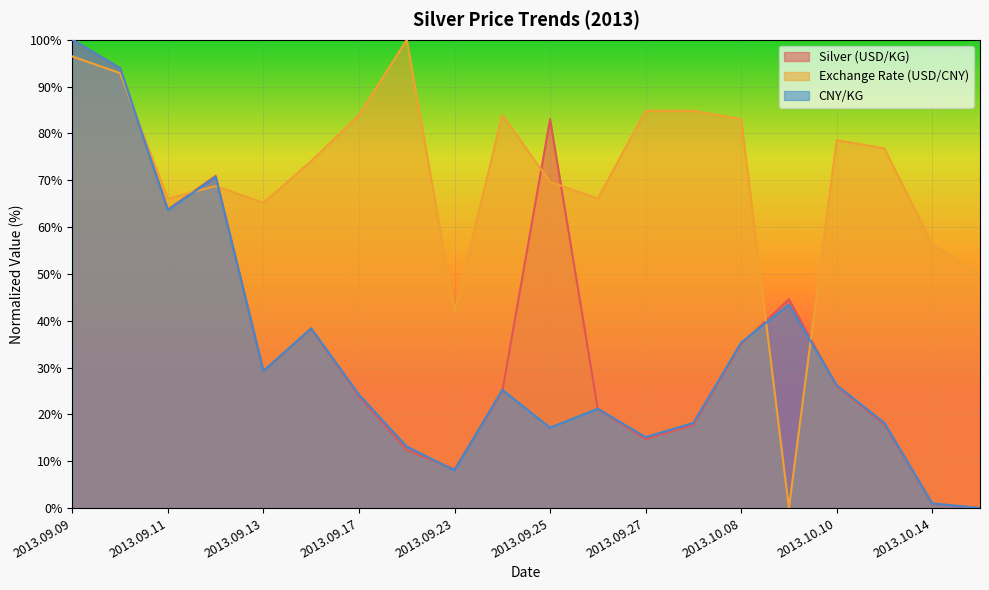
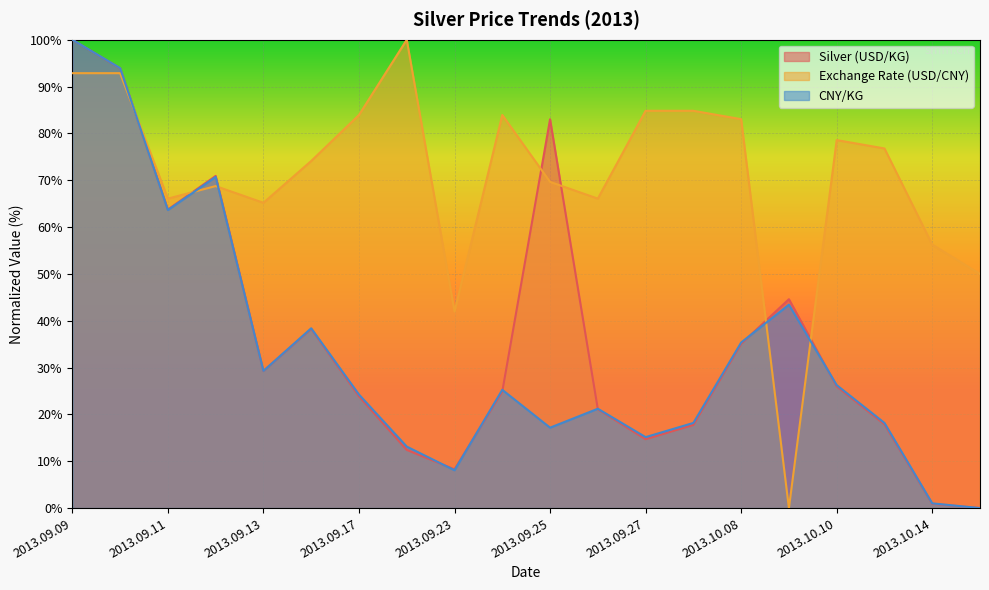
  {
    "Silver (USD/KG)": {
      "2013.09.25": "83%"
    },
    "Exchange Rate (USD/CNY)": {
-     "2013.09.09": "96%",
+     "2013.09.09": "93%",
      "2013.09.11": "66%",
      "2013.09.13": "65%",
      "2013.09.17": "84%",
      "2013.09.23": "42%",
      "2013.09.25": "70%",
      "2013.09.27": "85%",
      "2013.10.08": "83%",
      "2013.10.10": "79%",
      "2013.10.14": "56%"
    },
    "CNY/KG": {
      "2013.09.25": "17%"
    }
  }
